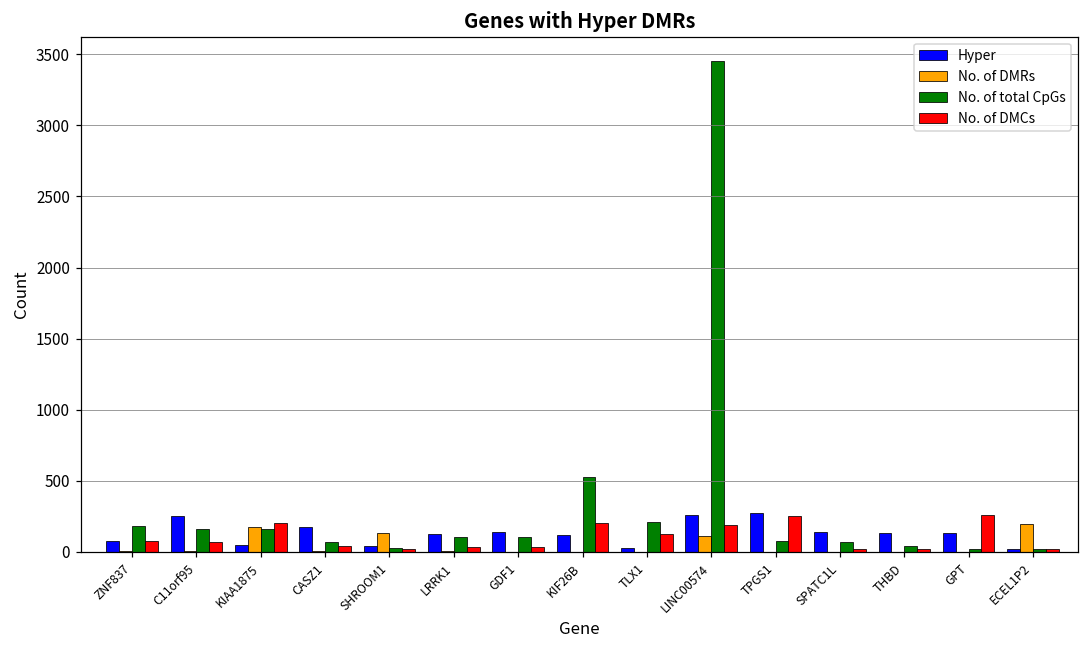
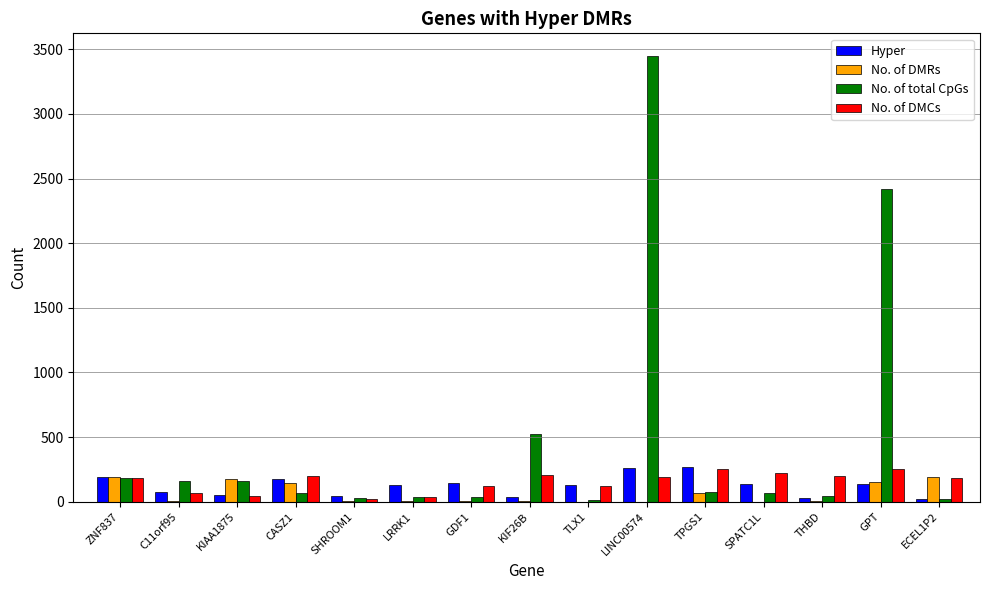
  {
    "Hyper": {
-     "ZNF837": 80,
-     "C11orf95": 250,
+     "ZNF837": 190,
+     "C11orf95": 70,
      "KIAA1875": 50,
      "CASZ1": 170,
      "SHROOM1": 40,
      "LRRK1": 130,
      "GDF1": 140,
-     "KIF26B": 120,
-     "TLX1": 30,
+     "KIF26B": 30,
+     "TLX1": 130,
      "LINC00574": 260,
      "TPGS1": 270,
      "SPATC1L": 140,
-     "THBD": 130,
+     "THBD": 30,
      "GPT": 140,
      "ECEL1P2": 20
    },
    "No. of DMRs": {
-     "ZNF837": 10,
+     "ZNF837": 190,
      "KIAA1875": 170,
-     "CASZ1": 10,
-     "SHROOM1": 130,
-     "LINC00574": 110,
-     "TPGS1": 0,
-     "GPT": 0,
+     "CASZ1": 140,
+     "SHROOM1": 0,
+     "LINC00574": 0,
+     "TPGS1": 70,
+     "GPT": 150,
      "ECEL1P2": 190
    },
    "No. of total CpGs": {
      "ZNF837": 180,
      "C11orf95": 160,
      "KIAA1875": 160,
      "CASZ1": 70,
      "SHROOM1": 30,
-     "LRRK1": 100,
-     "GDF1": 110,
+     "LRRK1": 40,
+     "GDF1": 30,
      "KIF26B": 530,
-     "TLX1": 210,
+     "TLX1": 10,
      "LINC00574": 3450,
      "TPGS1": 80,
      "SPATC1L": 70,
      "THBD": 50,
-     "GPT": 20,
+     "GPT": 2420,
      "ECEL1P2": 20
    },
    "No. of DMCs": {
-     "ZNF837": 80,
+     "ZNF837": 180,
      "C11orf95": 70,
-     "KIAA1875": 210,
-     "CASZ1": 40,
+     "KIAA1875": 50,
+     "CASZ1": 200,
      "LRRK1": 30,
-     "GDF1": 30,
+     "GDF1": 120,
      "KIF26B": 210,
      "TLX1": 130,
      "LINC00574": 190,
      "TPGS1": 250,
-     "SPATC1L": 20,
-     "THBD": 20,
+     "SPATC1L": 230,
+     "THBD": 200,
      "GPT": 260,
-     "ECEL1P2": 20
+     "ECEL1P2": 180
    }
  }
